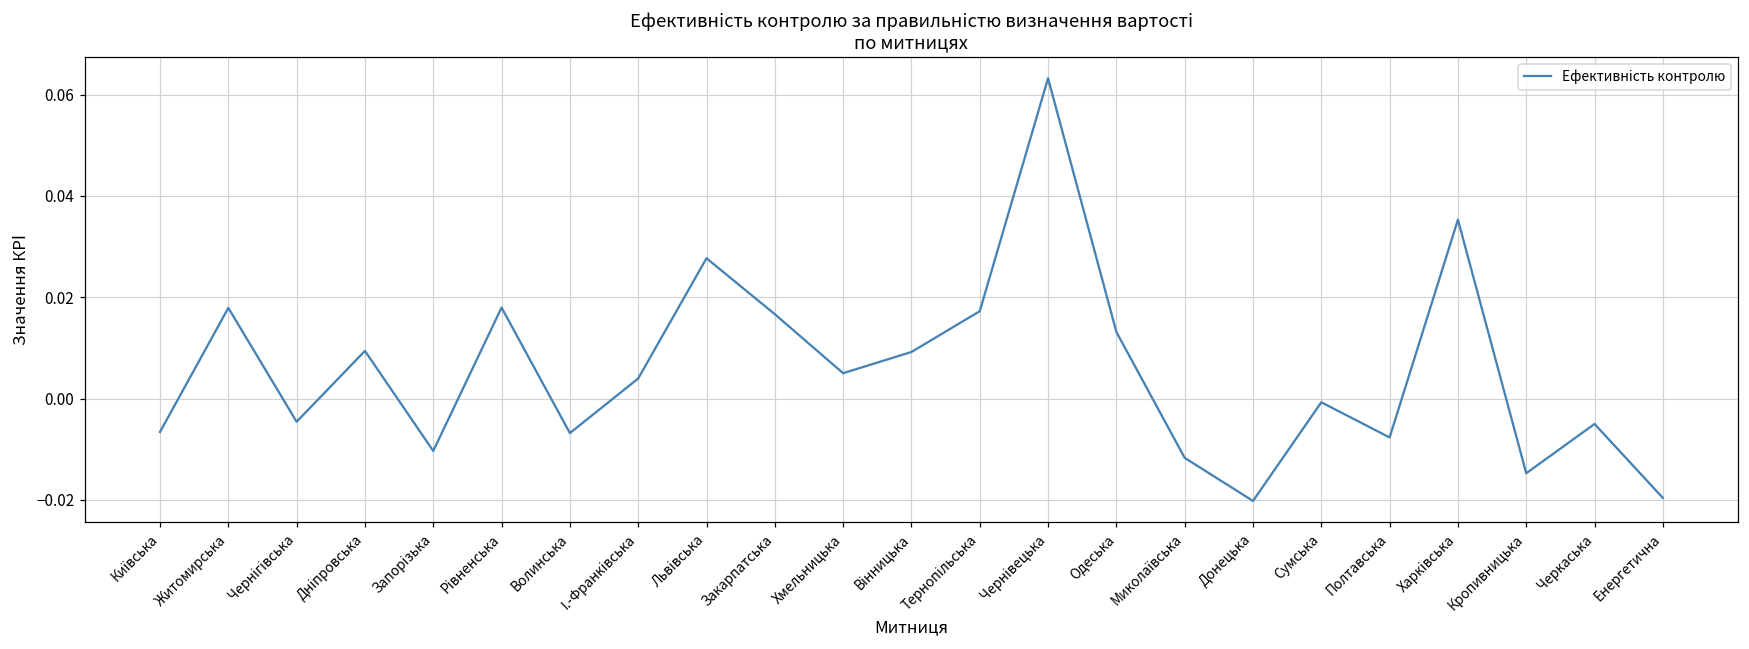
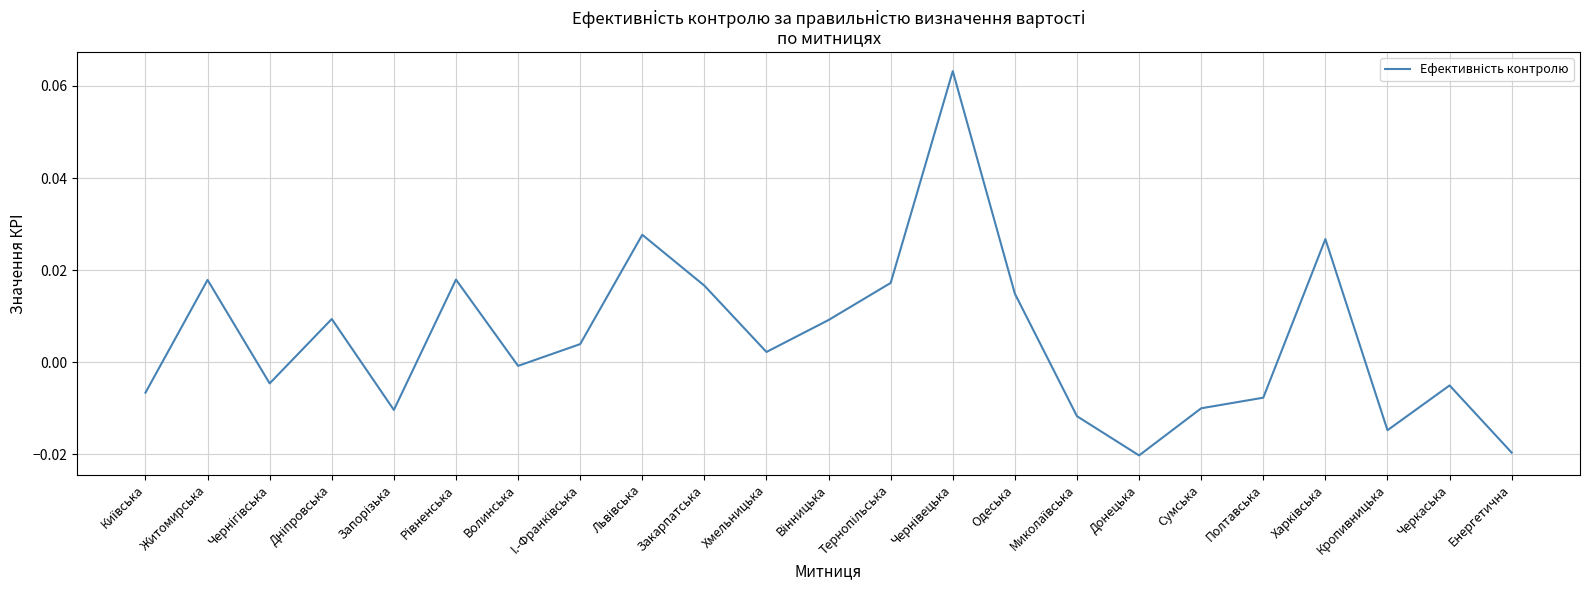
  {
    "Київська": -0.007,
    "Житомирська": 0.018,
    "Чернігівська": -0.005,
    "Дніпровська": 0.009,
    "Запорізька": -0.010,
    "Рівненська": 0.018,
-   "Волинська": -0.007,
+   "Волинська": -0.001,
    "І.-Франківська": 0.004,
    "Львівська": 0.028,
    "Закарпатська": 0.017,
-   "Хмельницька": 0.005,
+   "Хмельницька": 0.002,
    "Вінницька": 0.009,
    "Тернопільська": 0.017,
    "Чернівецька": 0.063,
-   "Одеська": 0.013,
+   "Одеська": 0.015,
    "Миколаївська": -0.012,
    "Донецька": -0.020,
-   "Сумська": -0.001,
+   "Сумська": -0.010,
    "Полтавська": -0.008,
-   "Харківська": 0.035,
+   "Харківська": 0.027,
    "Кропивницька": -0.015,
    "Черкаська": -0.005,
    "Енергетична": -0.020
  }
